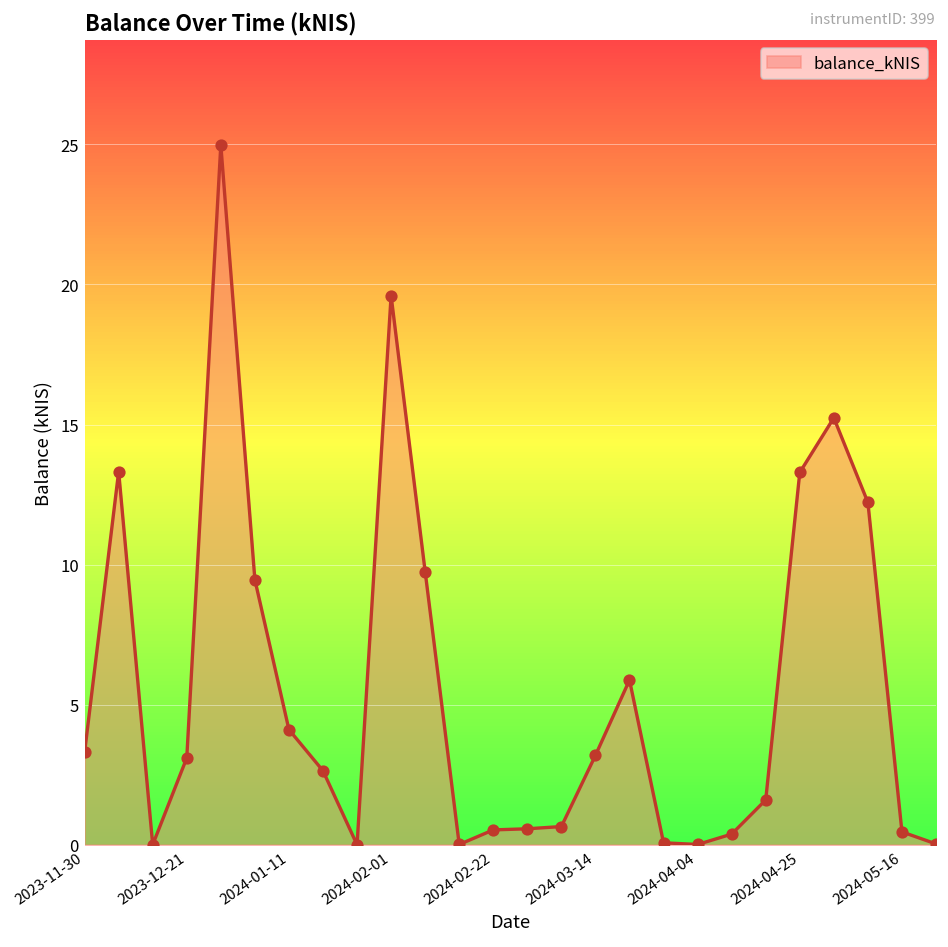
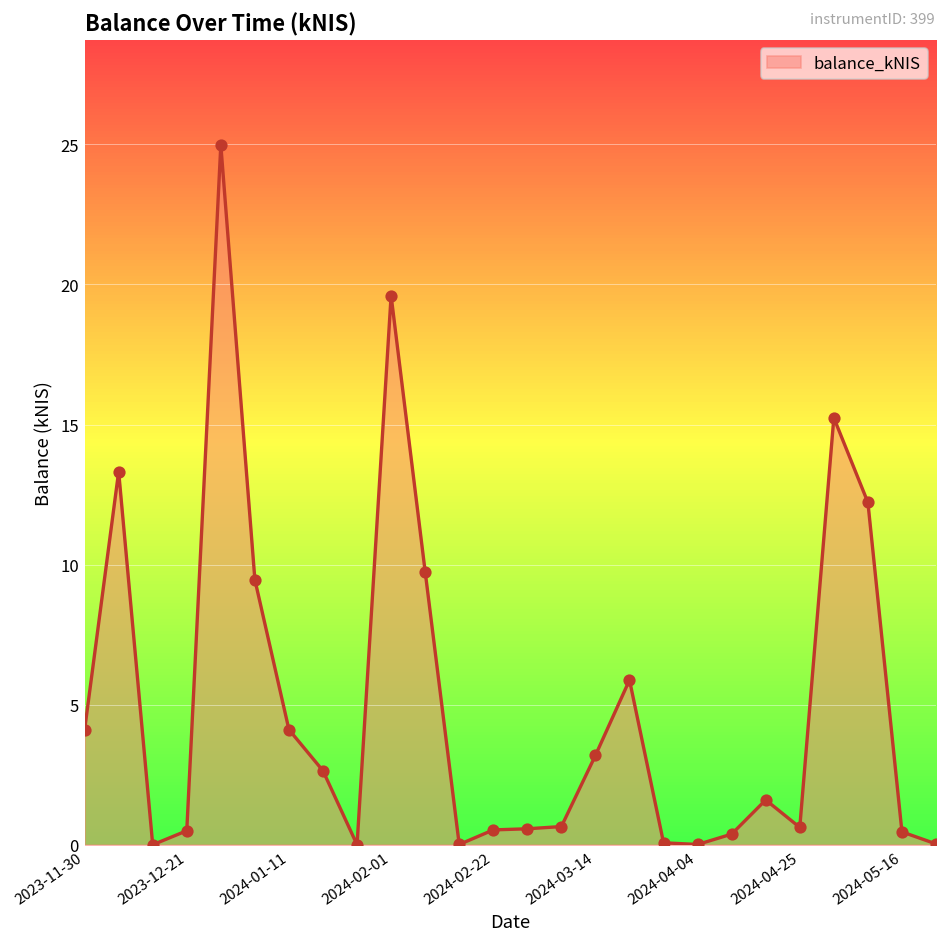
  {
-   "2023-11-30": 3.3,
-   "2023-12-21": 3.1,
+   "2023-11-30": 4.1,
+   "2023-12-21": 0.5,
    "2024-01-11": 4.1,
    "2024-02-01": 19.6,
    "2024-02-22": 0.5,
    "2024-03-14": 3.2,
    "2024-04-04": 0.0,
-   "2024-04-25": 13.3,
+   "2024-04-25": 0.6,
    "2024-05-16": 0.5
  }
